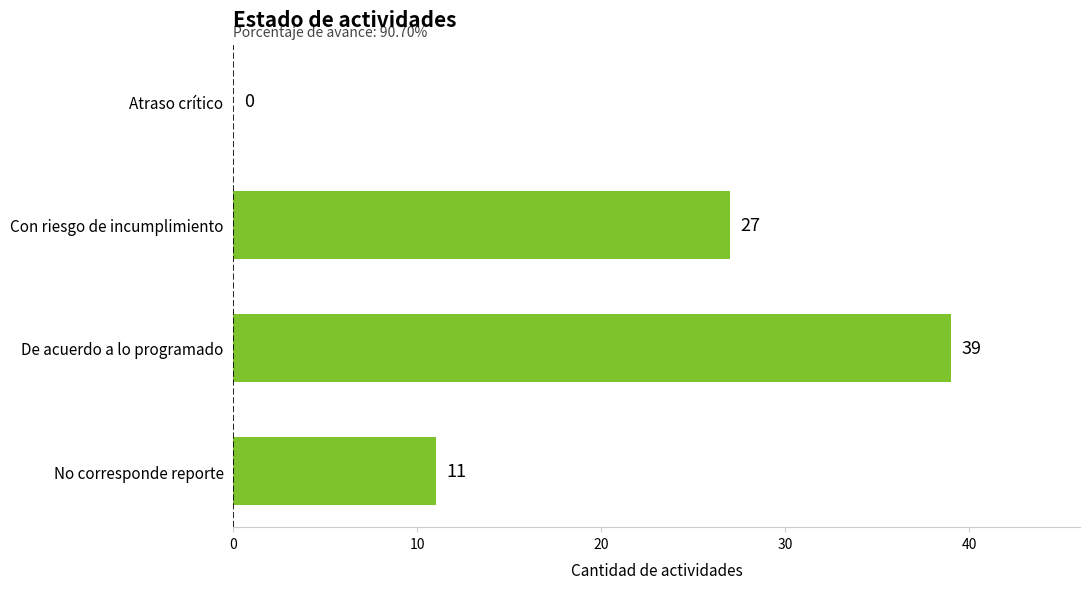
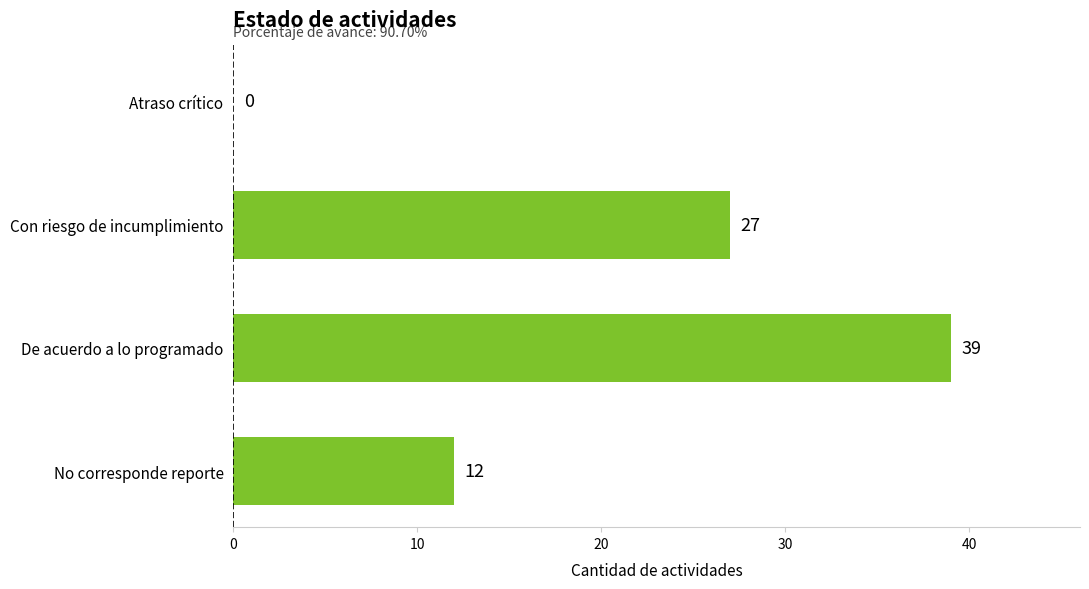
  {
    "Atraso crítico": 0,
    "Con riesgo de incumplimiento": 27,
    "De acuerdo a lo programado": 39,
-   "No corresponde reporte": 11
+   "No corresponde reporte": 12
  }
